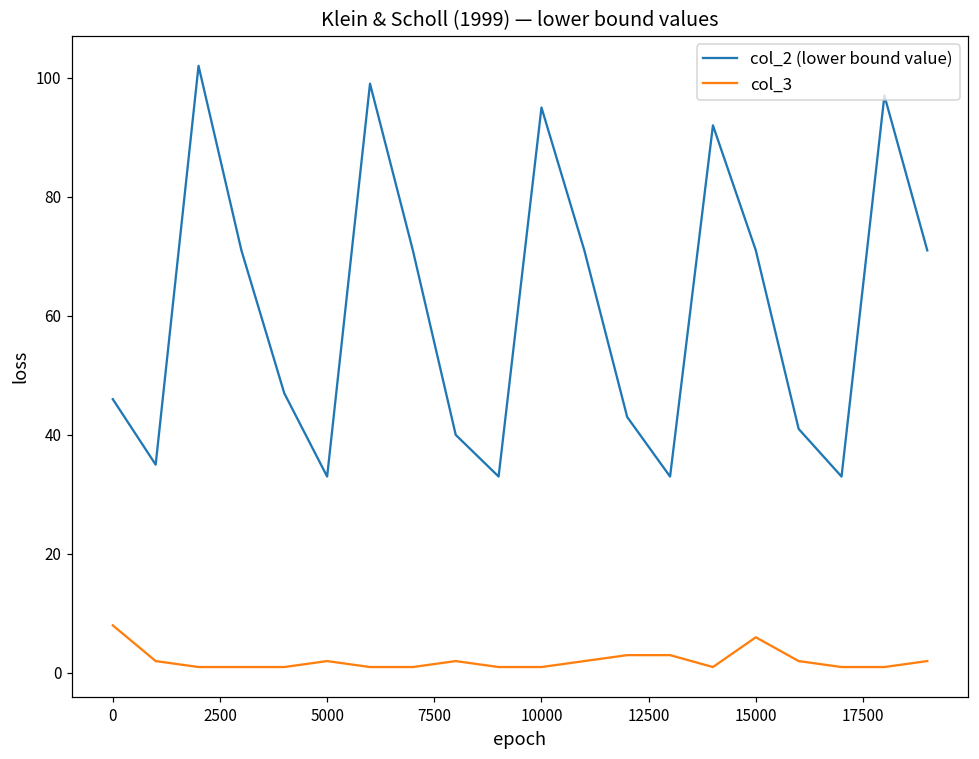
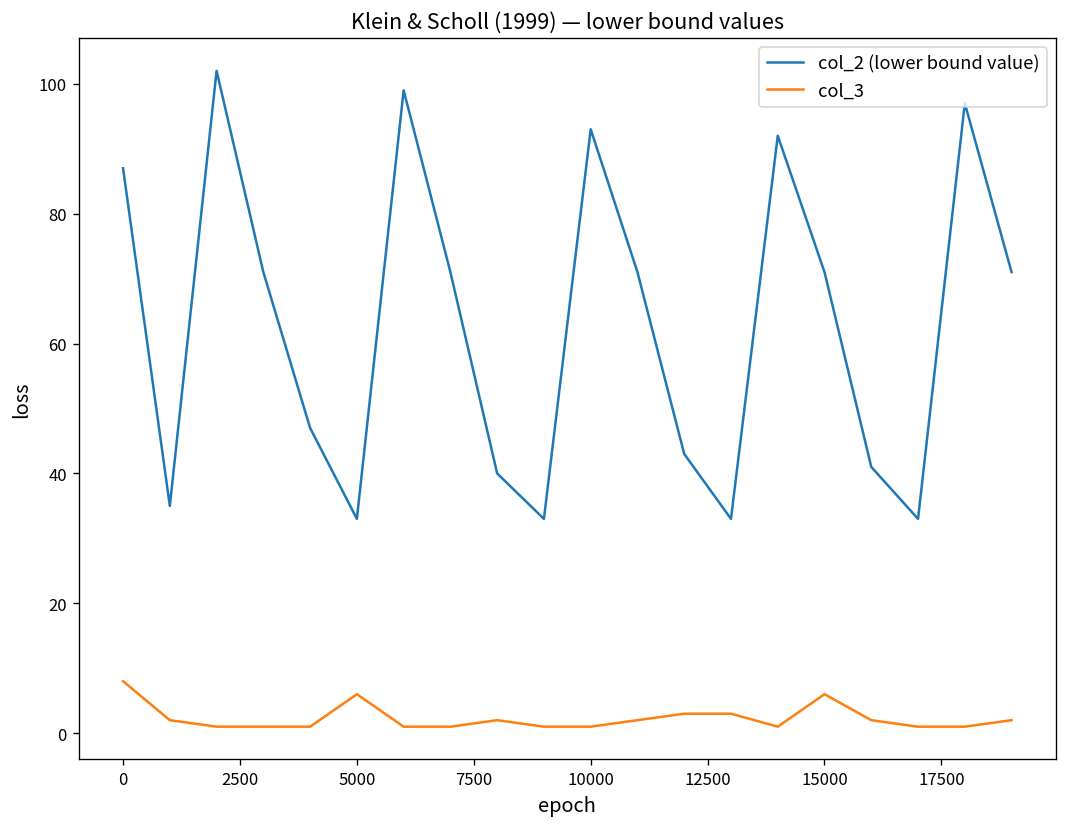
  {
    "col_2 (lower bound value)": {
-     "0": 46,
+     "0": 87,
      "5000": 33,
-     "10000": 95,
+     "10000": 93,
      "15000": 71
    },
    "col_3": {
      "0": 8,
-     "5000": 2,
+     "5000": 6,
      "10000": 1,
      "15000": 6
    }
  }
